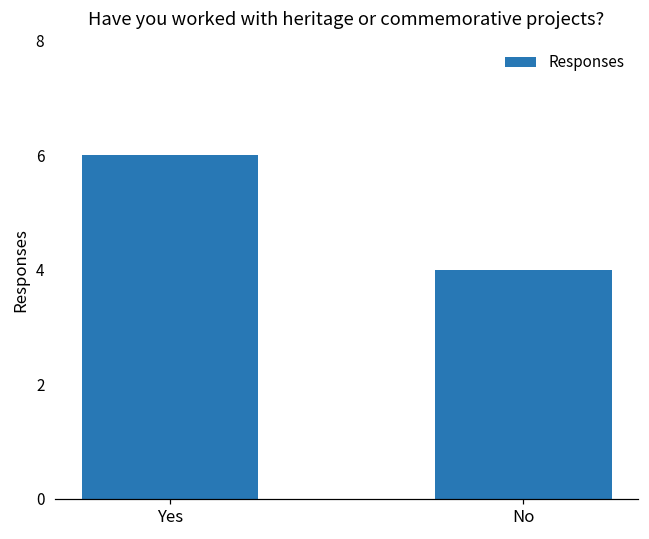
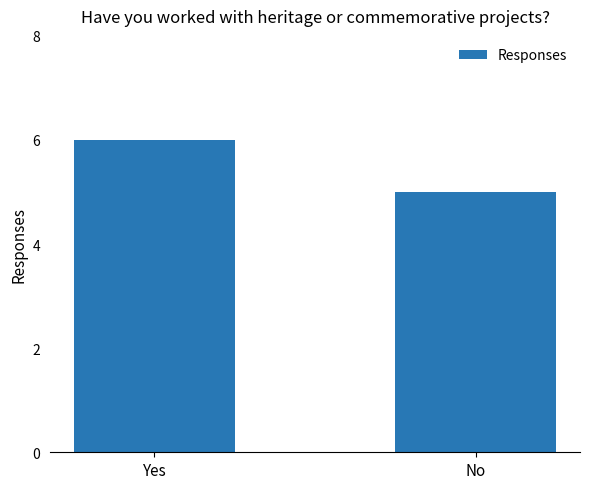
  {
    "Yes": 6,
-   "No": 4
+   "No": 5
  }
